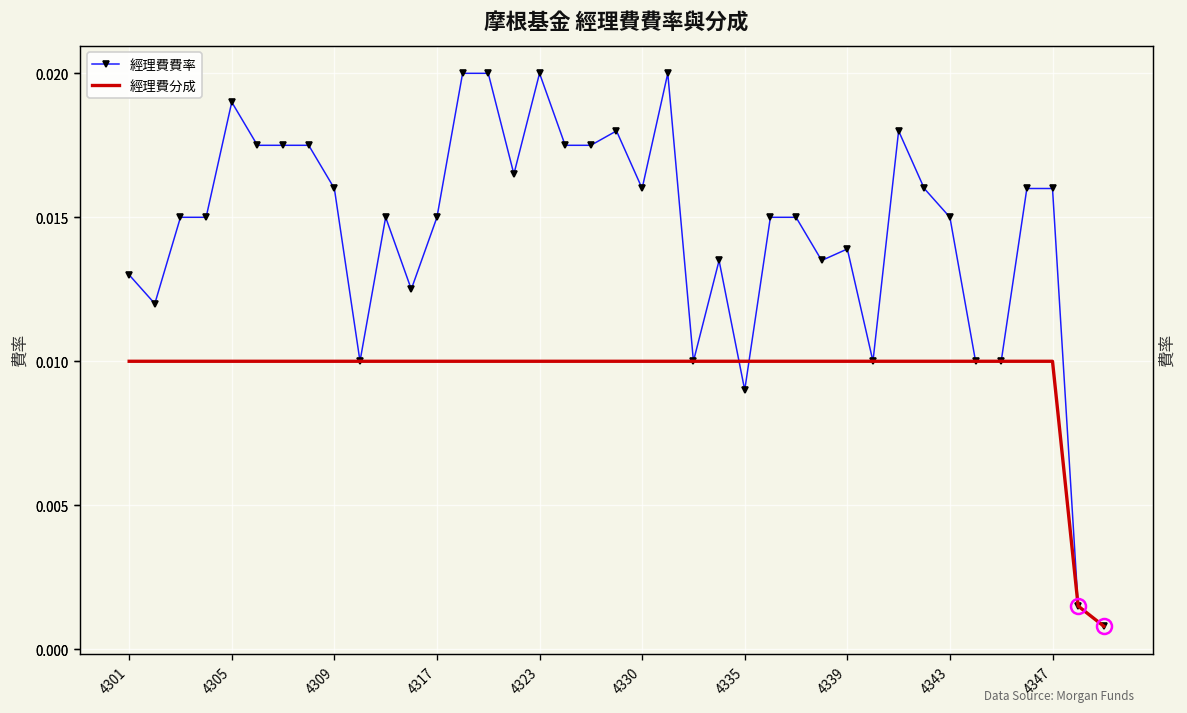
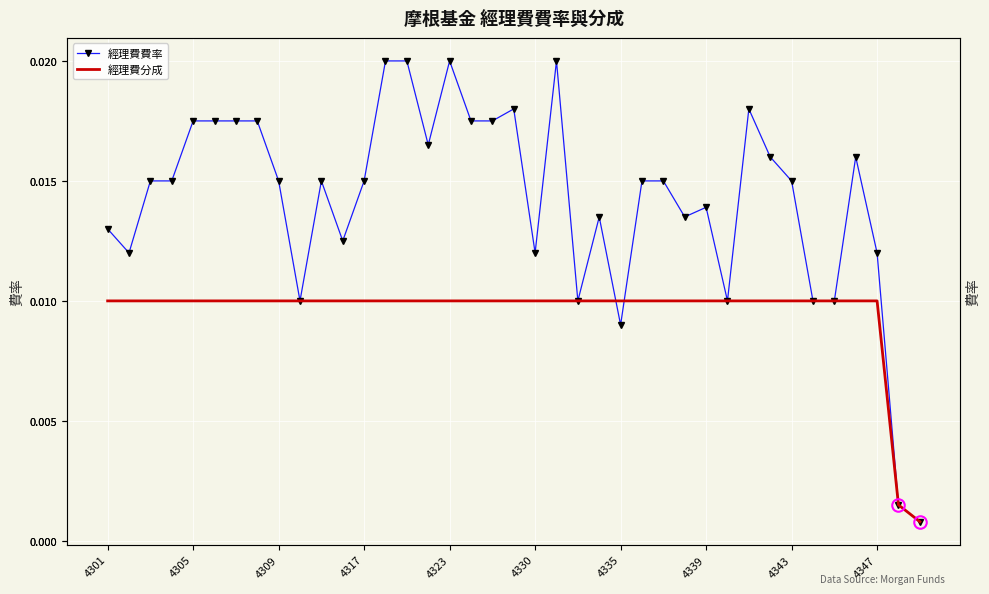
  {
    "經理費費率": {
      "4301": 0.0130,
-     "4305": 0.0190,
-     "4309": 0.016,
+     "4305": 0.0175,
+     "4309": 0.015,
      "4317": 0.0150,
      "4323": 0.0200,
-     "4330": 0.016,
+     "4330": 0.012,
      "4335": 0.0090,
      "4339": 0.0139,
      "4343": 0.0150,
-     "4347": 0.016
+     "4347": 0.012
    },
    "經理費分成": {
      "4301": 0.0100,
      "4305": 0.0100,
      "4309": 0.0100,
      "4317": 0.0100,
      "4323": 0.0100,
      "4330": 0.0100,
      "4335": 0.0100,
      "4339": 0.0100,
      "4343": 0.0100,
      "4347": 0.0100
    }
  }
